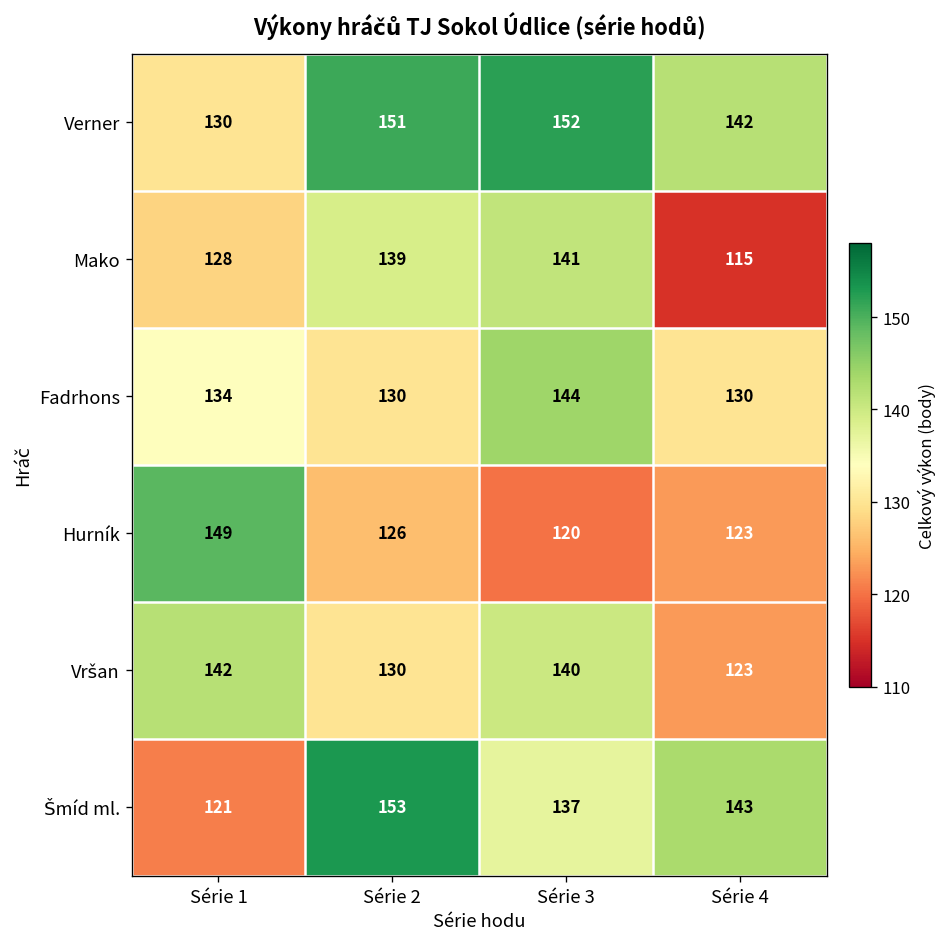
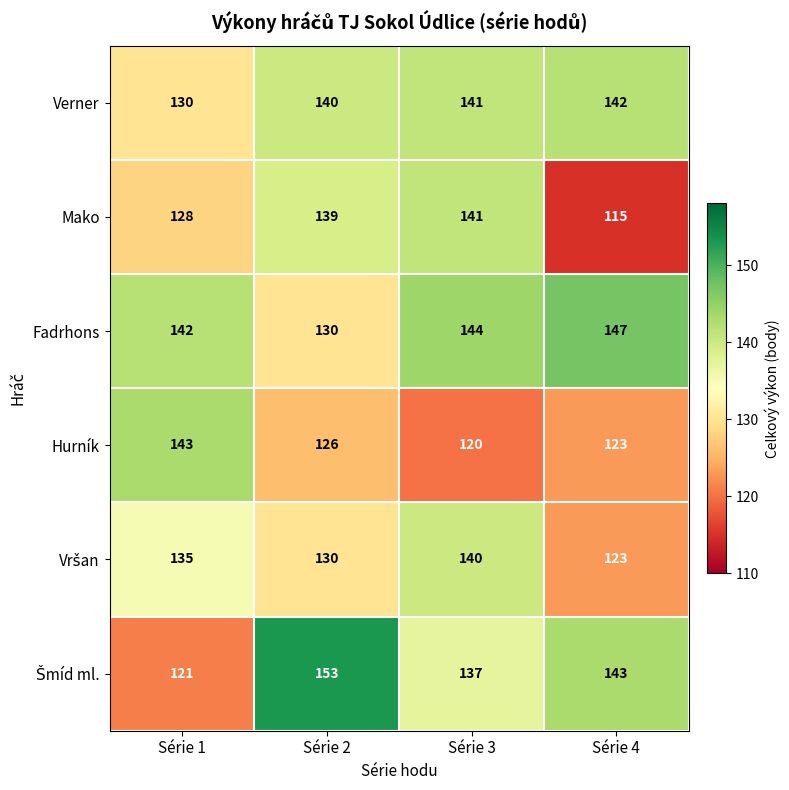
  {
    "Verner": {
      "Série 1": 130,
-     "Série 2": 151,
-     "Série 3": 152,
+     "Série 2": 140,
+     "Série 3": 141,
      "Série 4": 142
    },
    "Mako": {
      "Série 1": 128,
      "Série 2": 139,
      "Série 3": 141,
      "Série 4": 115
    },
    "Fadrhons": {
-     "Série 1": 134,
+     "Série 1": 142,
      "Série 2": 130,
      "Série 3": 144,
-     "Série 4": 130
+     "Série 4": 147
    },
    "Hurník": {
-     "Série 1": 149,
+     "Série 1": 143,
      "Série 2": 126,
      "Série 3": 120,
      "Série 4": 123
    },
    "Vršan": {
-     "Série 1": 142,
+     "Série 1": 135,
      "Série 2": 130,
      "Série 3": 140,
      "Série 4": 123
    },
    "Šmíd ml.": {
      "Série 1": 121,
      "Série 2": 153,
      "Série 3": 137,
      "Série 4": 143
    }
  }
